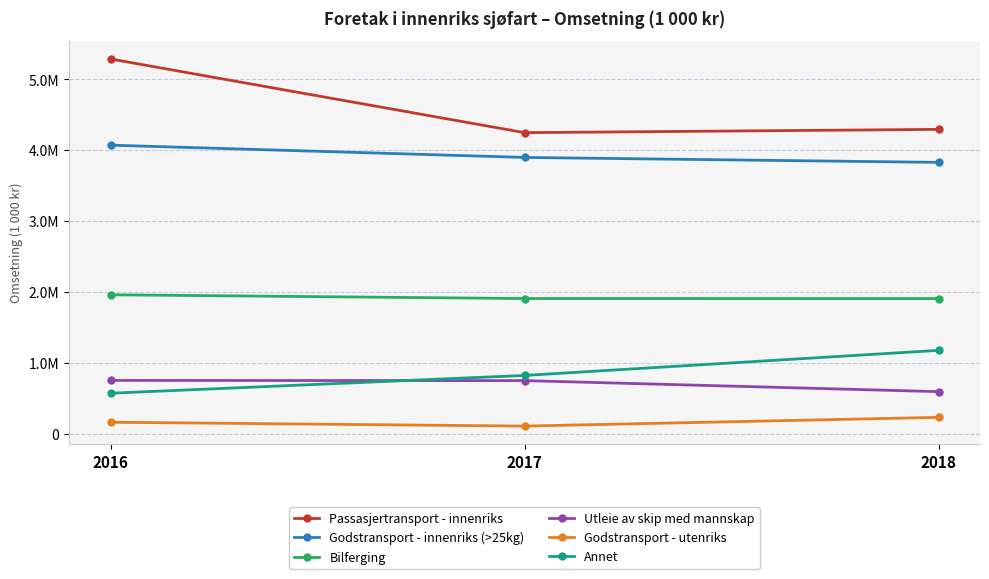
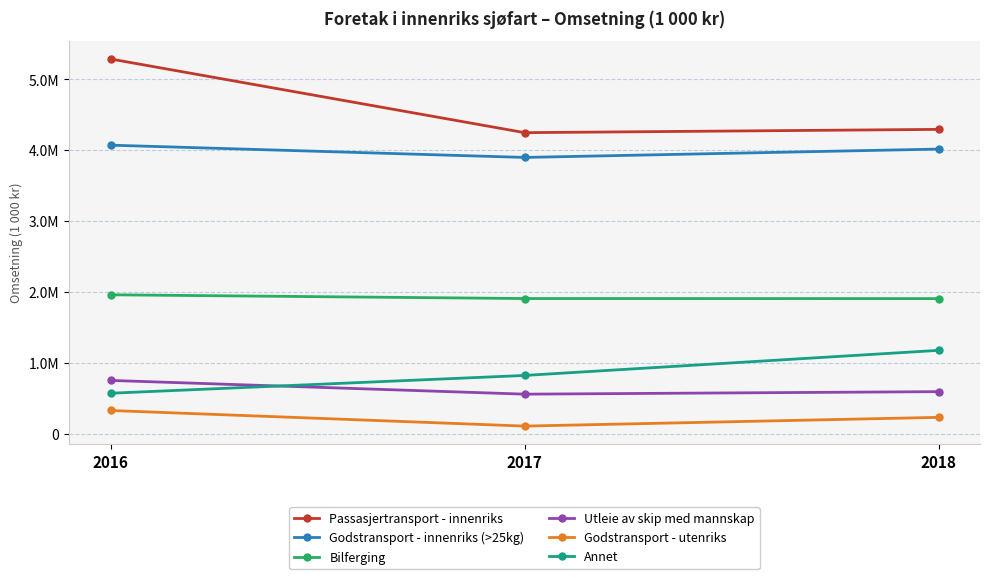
  {
    "Passasjertransport - innenriks": {
      "2016": 5300000,
      "2017": 4300000,
      "2018": 4300000
    },
    "Godstransport - innenriks (>25kg)": {
      "2016": 4100000,
      "2017": 3900000,
-     "2018": 3800000
+     "2018": 4000000
    },
    "Utleie av skip med mannskap": {
      "2016": 800000,
-     "2017": 800000,
+     "2017": 600000,
      "2018": 600000
    },
    "Godstransport - utenriks": {
-     "2016": 200000,
+     "2016": 300000,
      "2017": 100000,
      "2018": 200000
    }
  }
